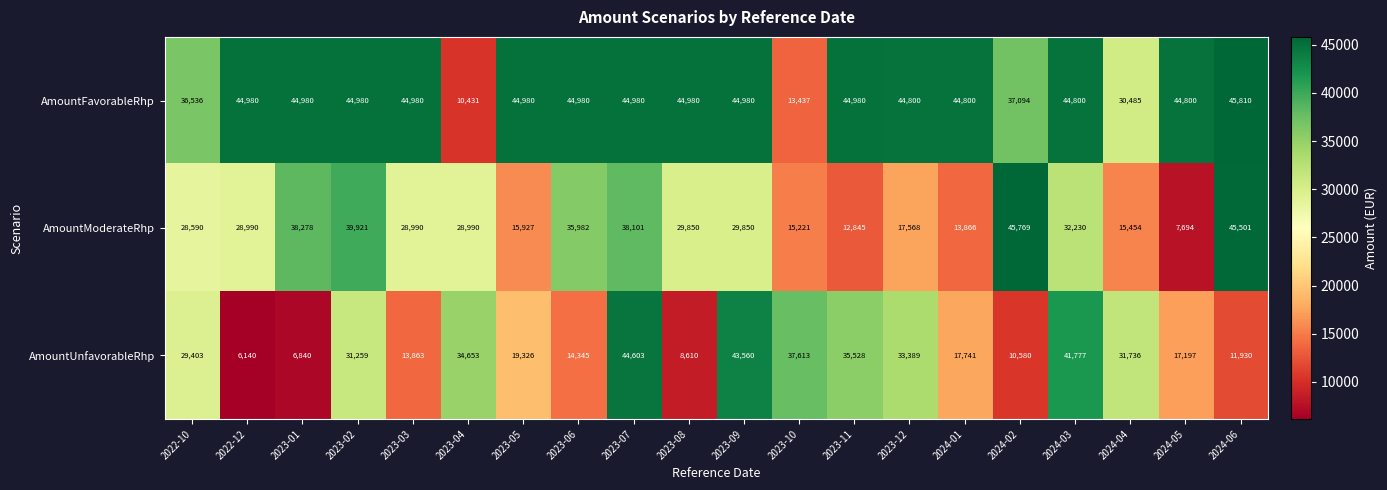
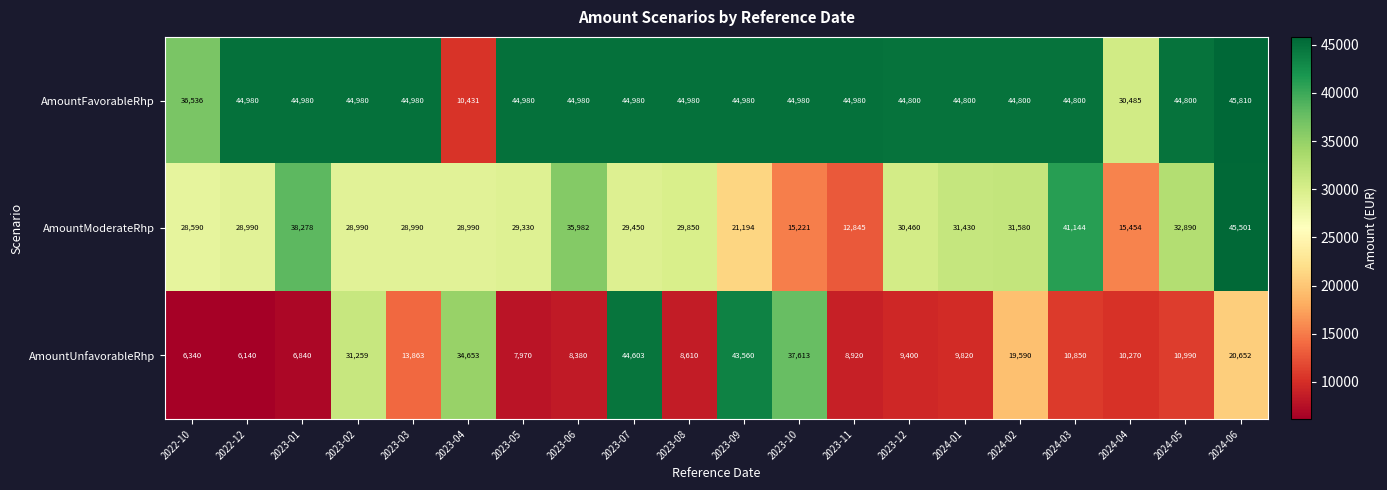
  {
    "AmountFavorableRhp": {
      "2022-10": "36,536",
      "2022-12": "44,980",
      "2023-01": "44,980",
      "2023-02": "44,980",
      "2023-03": "44,980",
      "2023-04": "10,431",
      "2023-05": "44,980",
      "2023-06": "44,980",
      "2023-07": "44,980",
      "2023-08": "44,980",
      "2023-09": "44,980",
-     "2023-10": "13,437",
+     "2023-10": "44,980",
      "2023-11": "44,980",
      "2023-12": "44,800",
      "2024-01": "44,800",
-     "2024-02": "37,094",
+     "2024-02": "44,800",
      "2024-03": "44,800",
      "2024-04": "30,485",
      "2024-05": "44,800",
      "2024-06": "45,810"
    },
    "AmountModerateRhp": {
      "2022-10": "28,590",
      "2022-12": "28,990",
      "2023-01": "38,278",
-     "2023-02": "39,921",
+     "2023-02": "28,990",
      "2023-03": "28,990",
      "2023-04": "28,990",
-     "2023-05": "15,927",
+     "2023-05": "29,330",
      "2023-06": "35,982",
-     "2023-07": "38,101",
+     "2023-07": "29,450",
      "2023-08": "29,850",
-     "2023-09": "29,850",
+     "2023-09": "21,194",
      "2023-10": "15,221",
      "2023-11": "12,845",
-     "2023-12": "17,568",
-     "2024-01": "13,866",
-     "2024-02": "45,769",
-     "2024-03": "32,230",
+     "2023-12": "30,460",
+     "2024-01": "31,430",
+     "2024-02": "31,580",
+     "2024-03": "41,144",
      "2024-04": "15,454",
-     "2024-05": "7,694",
+     "2024-05": "32,890",
      "2024-06": "45,501"
    },
    "AmountUnfavorableRhp": {
-     "2022-10": "29,403",
+     "2022-10": "6,340",
      "2022-12": "6,140",
      "2023-01": "6,840",
      "2023-02": "31,259",
      "2023-03": "13,863",
      "2023-04": "34,653",
-     "2023-05": "19,326",
-     "2023-06": "14,345",
+     "2023-05": "7,970",
+     "2023-06": "8,380",
      "2023-07": "44,603",
      "2023-08": "8,610",
      "2023-09": "43,560",
      "2023-10": "37,613",
-     "2023-11": "35,528",
-     "2023-12": "33,389",
-     "2024-01": "17,741",
-     "2024-02": "10,580",
-     "2024-03": "41,777",
-     "2024-04": "31,736",
-     "2024-05": "17,197",
-     "2024-06": "11,930"
+     "2023-11": "8,920",
+     "2023-12": "9,400",
+     "2024-01": "9,820",
+     "2024-02": "19,590",
+     "2024-03": "10,850",
+     "2024-04": "10,270",
+     "2024-05": "10,990",
+     "2024-06": "20,652"
    }
  }
